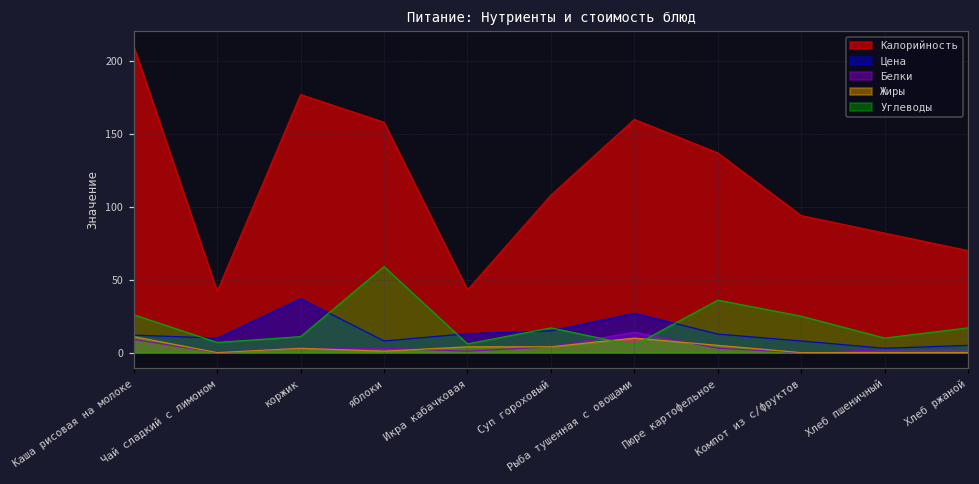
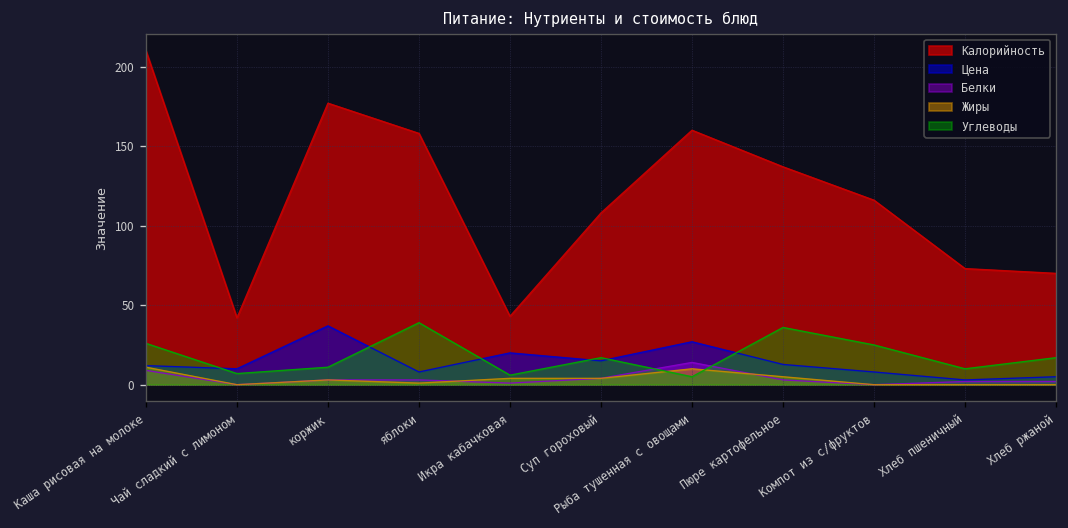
  {
    "Калорийность": {
      "Каша рисовая на молоке": 210,
      "Чай сладкий с лимоном": 42,
      "коржик": 177,
      "яблоки": 158,
      "Икра кабачковая": 43,
      "Суп гороховый": 108,
      "Рыба тушенная с овощами": 160,
      "Пюре картофельное": 137,
-     "Компот из с/фруктов": 94,
-     "Хлеб пшеничный": 82,
+     "Компот из с/фруктов": 116,
+     "Хлеб пшеничный": 73,
      "Хлеб ржаной": 70
    },
    "Цена": {
      "Чай сладкий с лимоном": 10,
      "коржик": 37,
      "яблоки": 8,
-     "Икра кабачковая": 13,
+     "Икра кабачковая": 20,
      "Суп гороховый": 15,
      "Рыба тушенная с овощами": 27,
      "Пюре картофельное": 13,
      "Компот из с/фруктов": 8,
      "Хлеб ржаной": 5
    },
    "Белки": {
      "Каша рисовая на молоке": 9,
      "яблоки": 3,
      "Икра кабачковая": 1,
      "Рыба тушенная с овощами": 14,
      "Пюре картофельное": 3,
      "Хлеб ржаной": 2
    },
    "Жиры": {
      "яблоки": 1,
      "Икра кабачковая": 4,
      "Рыба тушенная с овощами": 10,
      "Пюре картофельное": 5,
      "Хлеб пшеничный": 0,
      "Хлеб ржаной": 0
    },
    "Углеводы": {
      "Каша рисовая на молоке": 26,
      "Чай сладкий с лимоном": 7,
      "коржик": 11,
-     "яблоки": 59,
+     "яблоки": 39,
      "Икра кабачковая": 6,
      "Суп гороховый": 17,
      "Рыба тушенная с овощами": 5,
      "Пюре картофельное": 36,
      "Компот из с/фруктов": 25,
      "Хлеб пшеничный": 10,
      "Хлеб ржаной": 17
    }
  }
